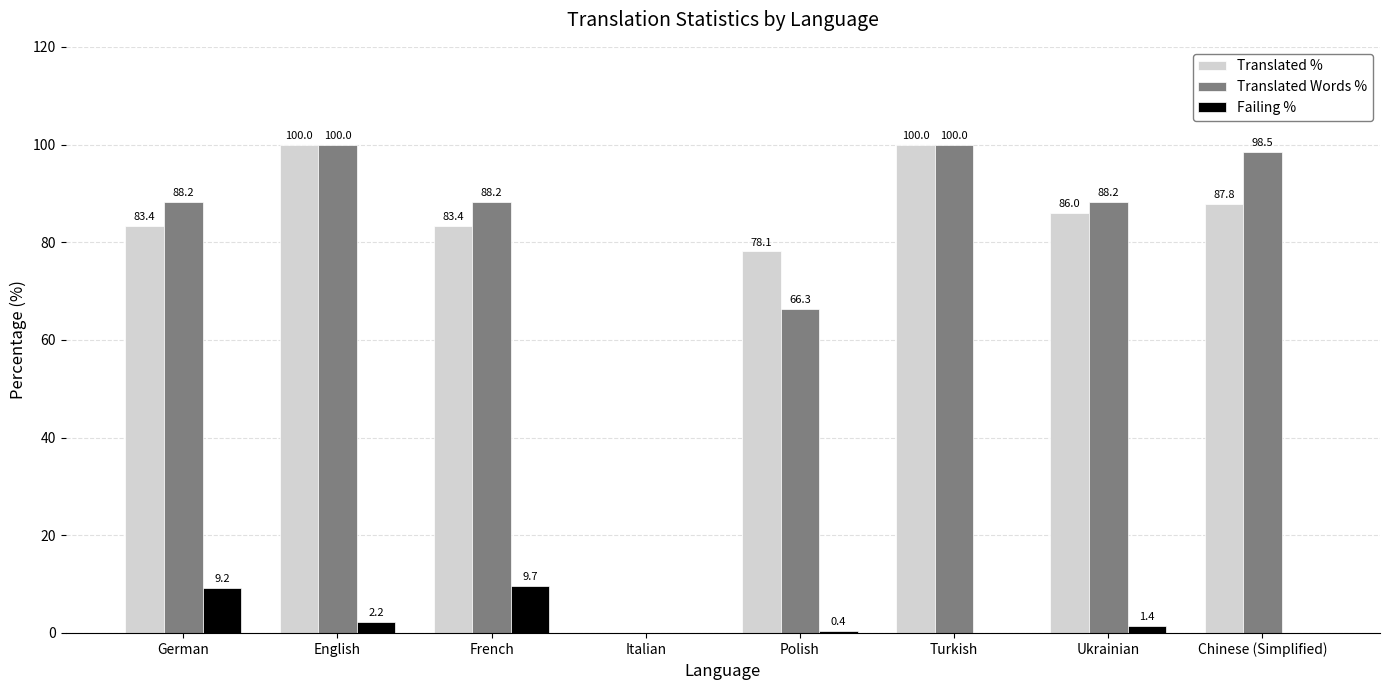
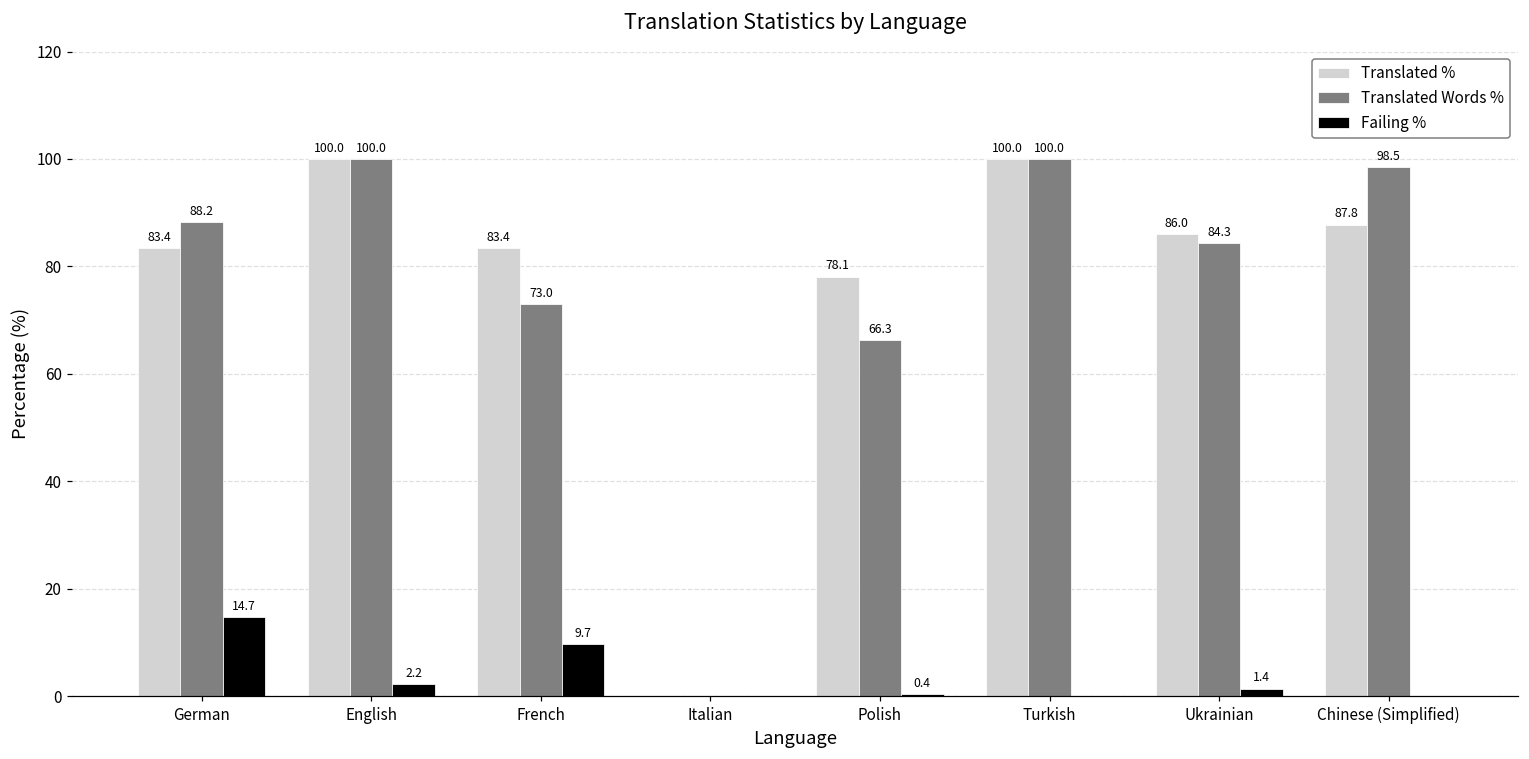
  {
    "Translated %": {
      "German": 83.4,
      "English": 100.0,
      "French": 83.4,
      "Polish": 78.1,
      "Turkish": 100.0,
      "Ukrainian": 86.0,
      "Chinese (Simplified)": 87.8
    },
    "Translated Words %": {
      "German": 88.2,
      "English": 100.0,
-     "French": 88.2,
+     "French": 73.0,
      "Polish": 66.3,
      "Turkish": 100.0,
-     "Ukrainian": 88.2,
+     "Ukrainian": 84.3,
      "Chinese (Simplified)": 98.5
    },
    "Failing %": {
-     "German": 9.2,
+     "German": 14.7,
      "English": 2.2,
      "French": 9.7,
      "Polish": 0.4,
      "Ukrainian": 1.4
    }
  }
